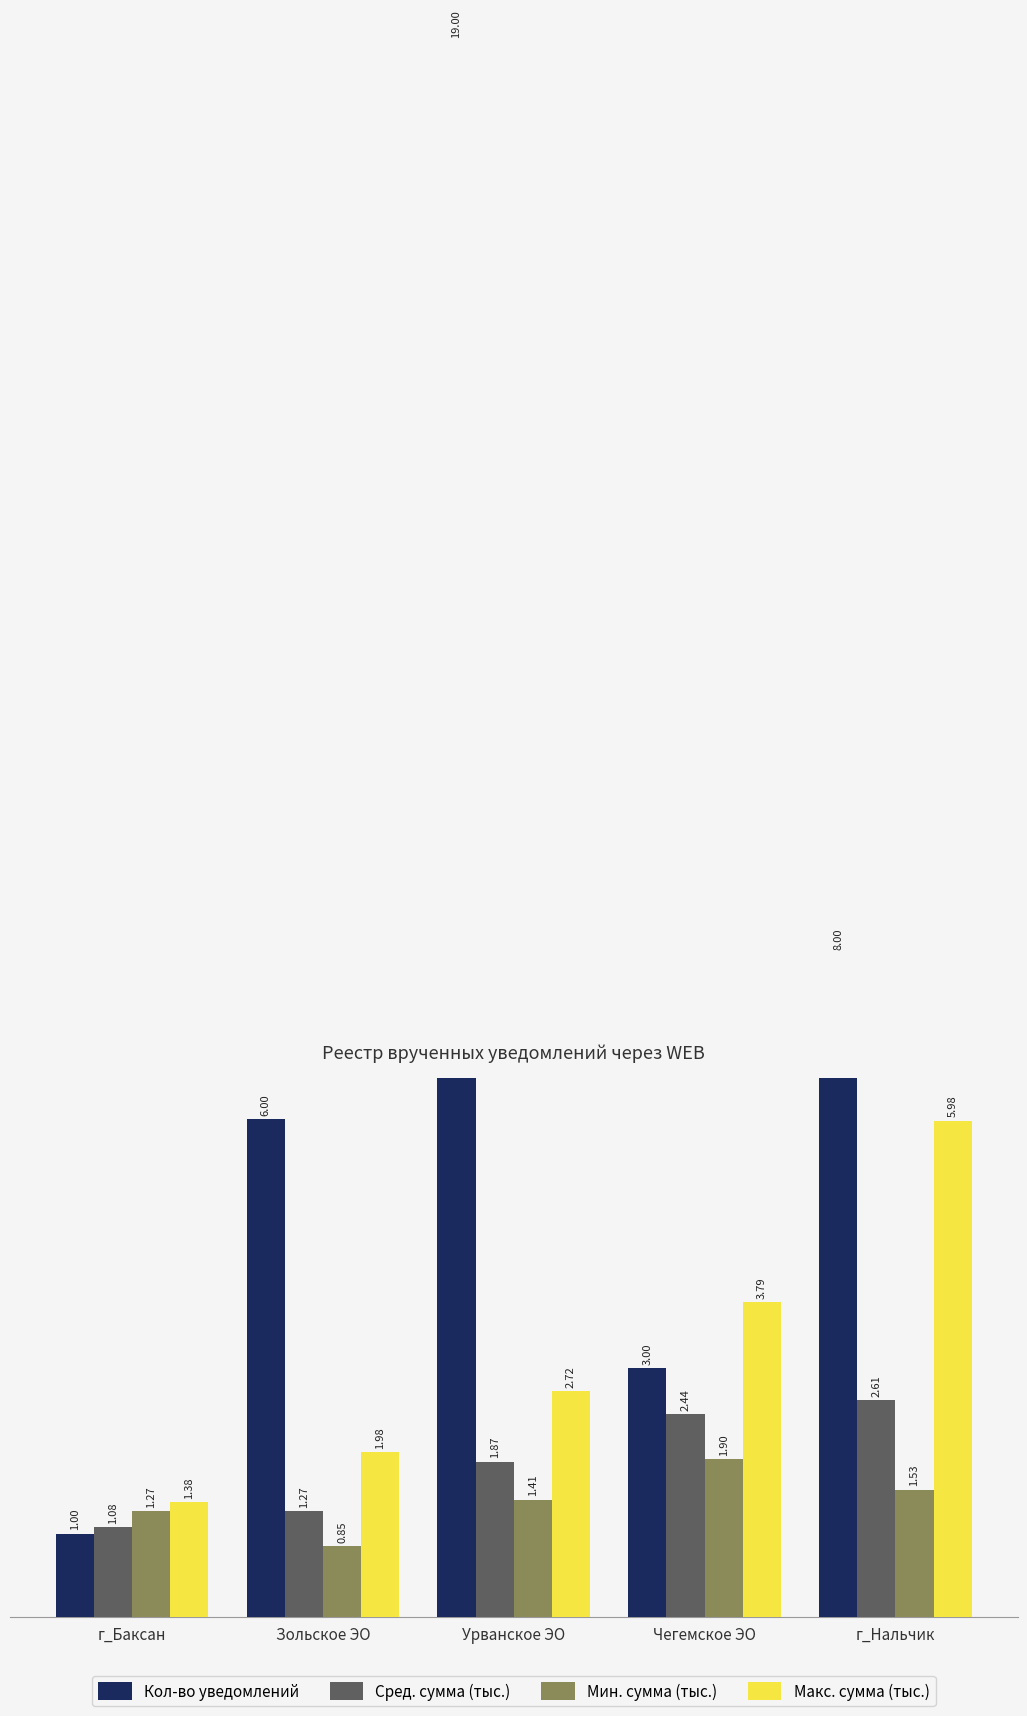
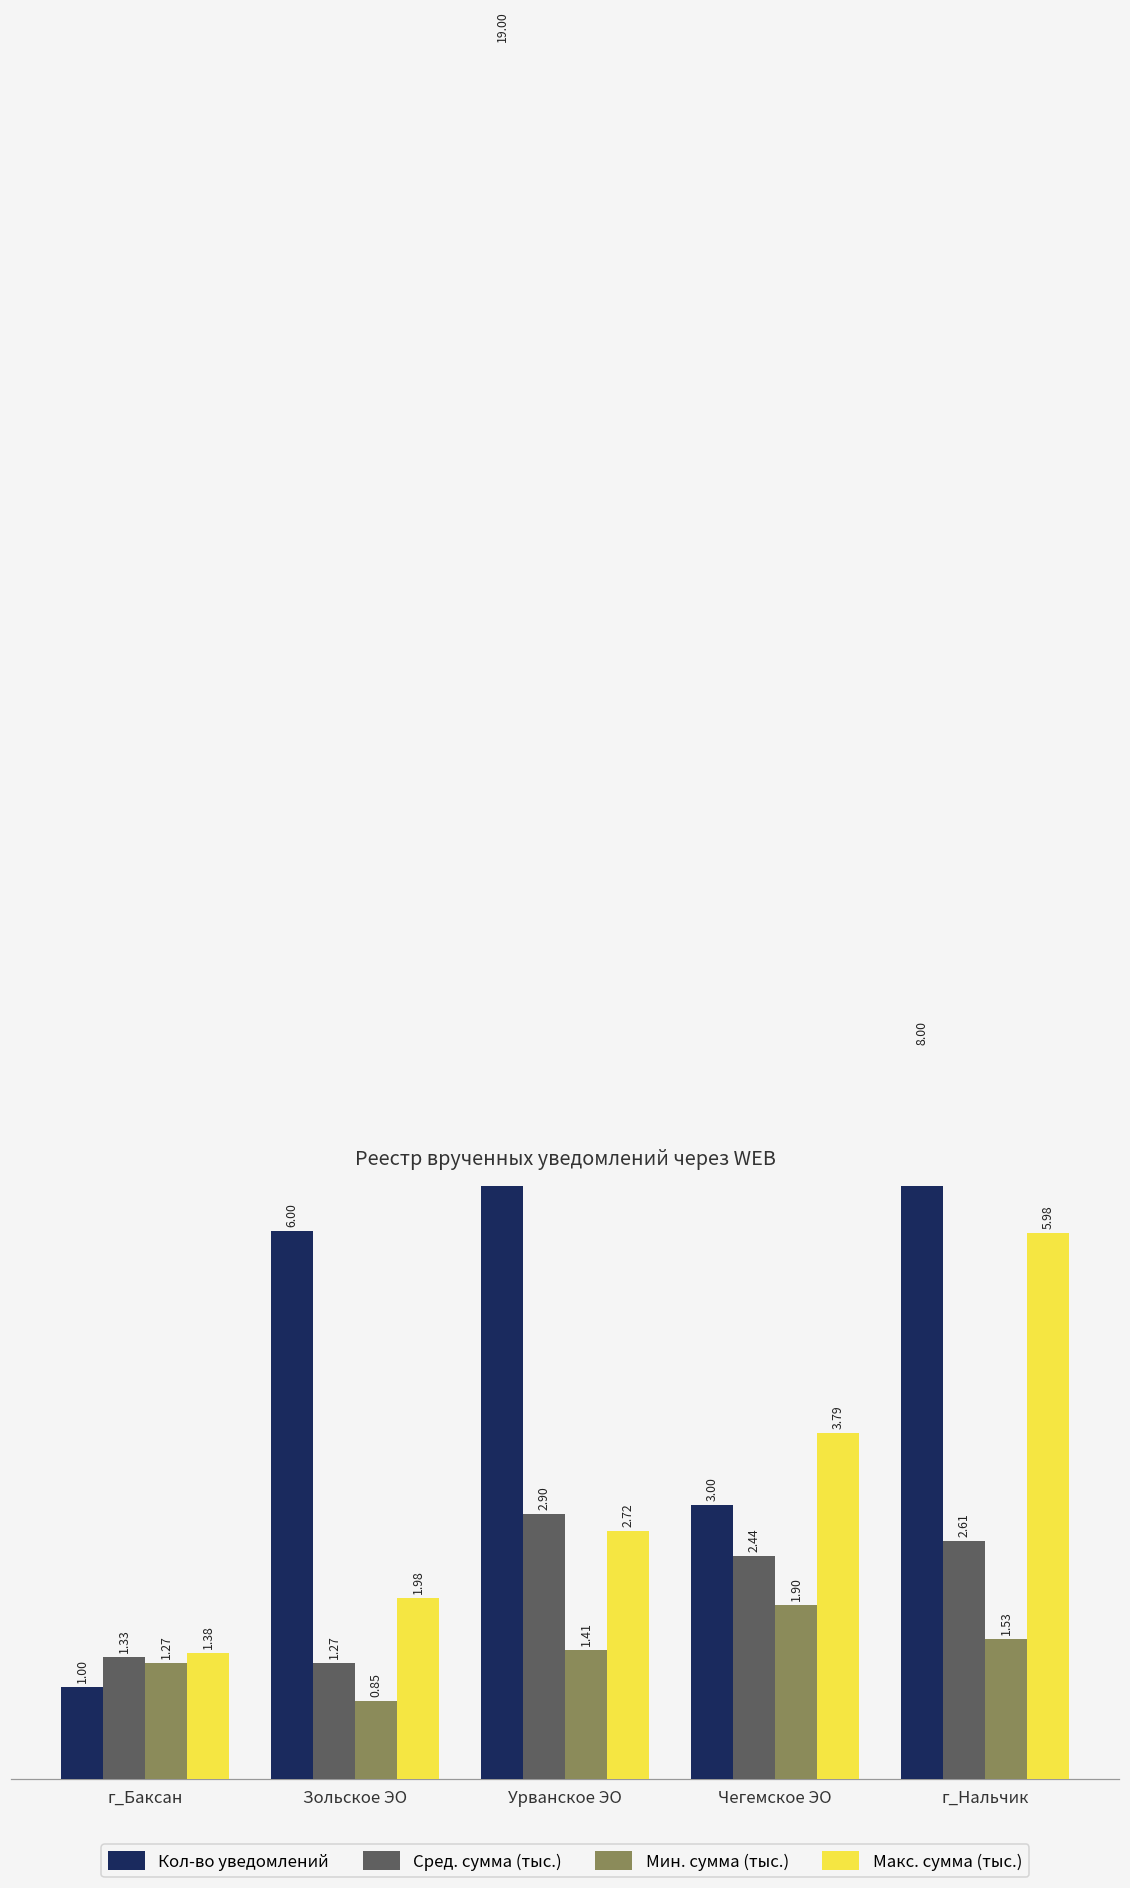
  {
    "Кол-во уведомлений": {
      "г_Баксан": 1.00,
      "Зольское ЭО": 6.00,
      "Чегемское ЭО": 3.00
    },
    "Сред. сумма (тыс.)": {
-     "г_Баксан": 1.08,
+     "г_Баксан": 1.33,
      "Зольское ЭО": 1.27,
-     "Урванское ЭО": 1.87,
+     "Урванское ЭО": 2.90,
      "Чегемское ЭО": 2.44,
      "г_Нальчик": 2.61
    },
    "Мин. сумма (тыс.)": {
      "г_Баксан": 1.27,
      "Зольское ЭО": 0.85,
      "Урванское ЭО": 1.41,
      "Чегемское ЭО": 1.90,
      "г_Нальчик": 1.53
    },
    "Макс. сумма (тыс.)": {
      "г_Баксан": 1.38,
      "Зольское ЭО": 1.98,
      "Урванское ЭО": 2.72,
      "Чегемское ЭО": 3.79,
      "г_Нальчик": 5.98
    }
  }
